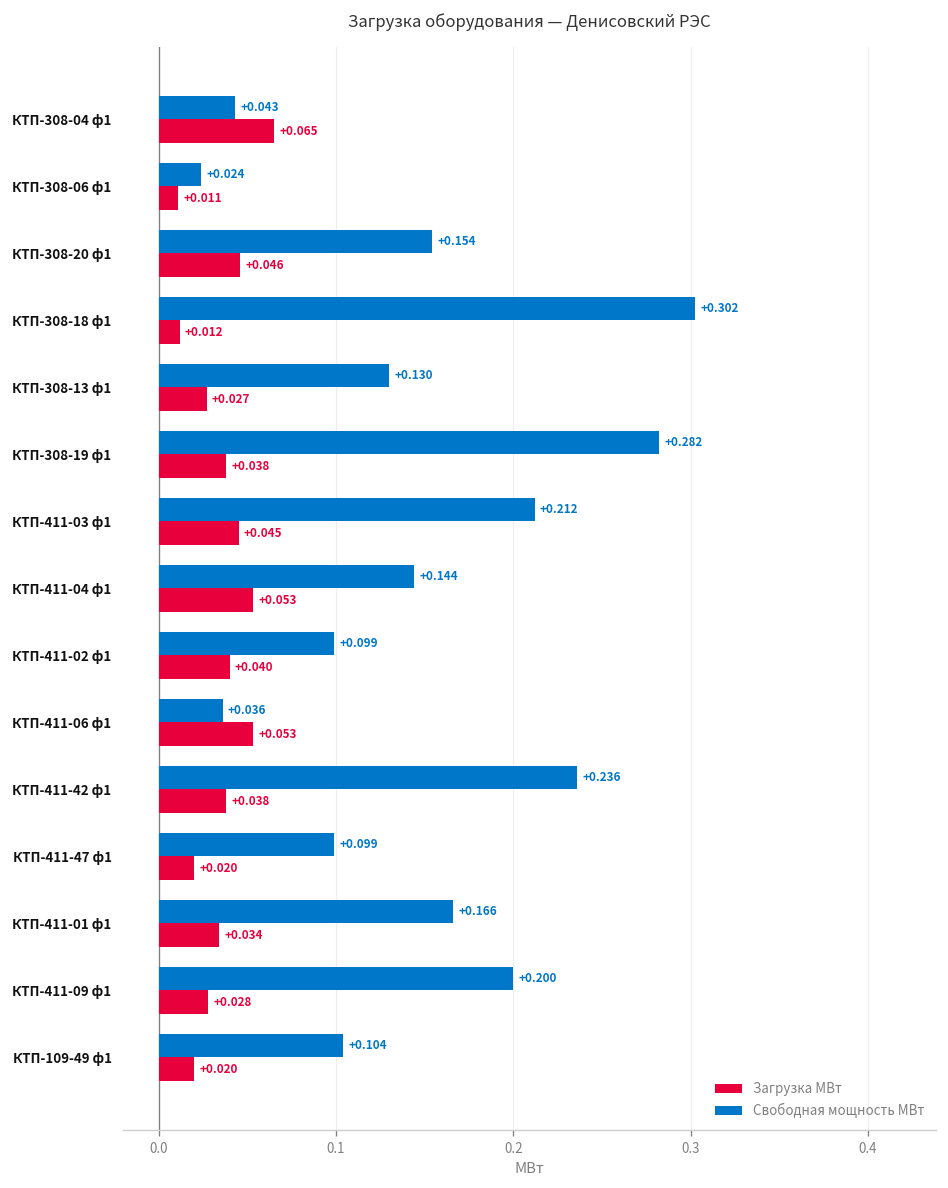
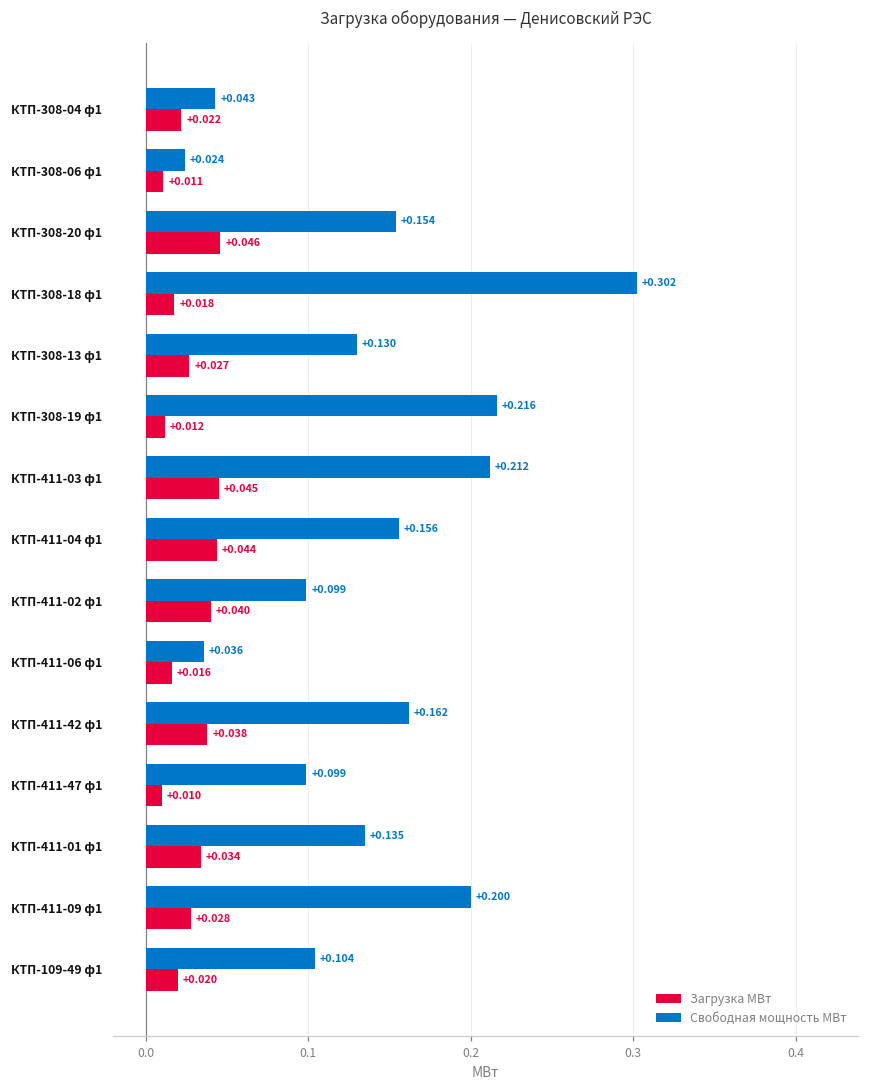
  {
    "Загрузка МВт": {
-     "КТП-308-04 ф1": "+0.065",
+     "КТП-308-04 ф1": "+0.022",
      "КТП-308-06 ф1": "+0.011",
      "КТП-308-20 ф1": "+0.046",
-     "КТП-308-18 ф1": "+0.012",
+     "КТП-308-18 ф1": "+0.018",
      "КТП-308-13 ф1": "+0.027",
-     "КТП-308-19 ф1": "+0.038",
+     "КТП-308-19 ф1": "+0.012",
      "КТП-411-03 ф1": "+0.045",
-     "КТП-411-04 ф1": "+0.053",
+     "КТП-411-04 ф1": "+0.044",
      "КТП-411-02 ф1": "+0.040",
-     "КТП-411-06 ф1": "+0.053",
+     "КТП-411-06 ф1": "+0.016",
      "КТП-411-42 ф1": "+0.038",
-     "КТП-411-47 ф1": "+0.020",
+     "КТП-411-47 ф1": "+0.010",
      "КТП-411-01 ф1": "+0.034",
      "КТП-411-09 ф1": "+0.028",
      "КТП-109-49 ф1": "+0.020"
    },
    "Свободная мощность МВт": {
      "КТП-308-04 ф1": "+0.043",
      "КТП-308-06 ф1": "+0.024",
      "КТП-308-20 ф1": "+0.154",
      "КТП-308-18 ф1": "+0.302",
      "КТП-308-13 ф1": "+0.130",
-     "КТП-308-19 ф1": "+0.282",
+     "КТП-308-19 ф1": "+0.216",
      "КТП-411-03 ф1": "+0.212",
-     "КТП-411-04 ф1": "+0.144",
+     "КТП-411-04 ф1": "+0.156",
      "КТП-411-02 ф1": "+0.099",
      "КТП-411-06 ф1": "+0.036",
-     "КТП-411-42 ф1": "+0.236",
+     "КТП-411-42 ф1": "+0.162",
      "КТП-411-47 ф1": "+0.099",
-     "КТП-411-01 ф1": "+0.166",
+     "КТП-411-01 ф1": "+0.135",
      "КТП-411-09 ф1": "+0.200",
      "КТП-109-49 ф1": "+0.104"
    }
  }
